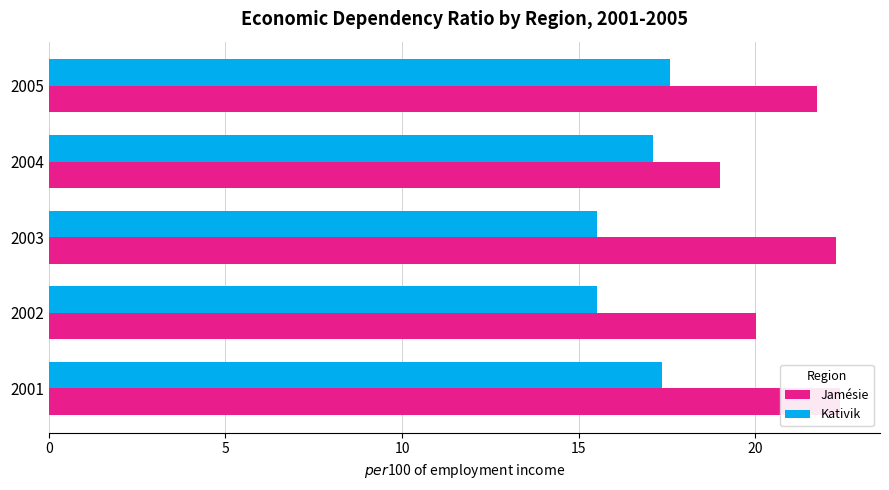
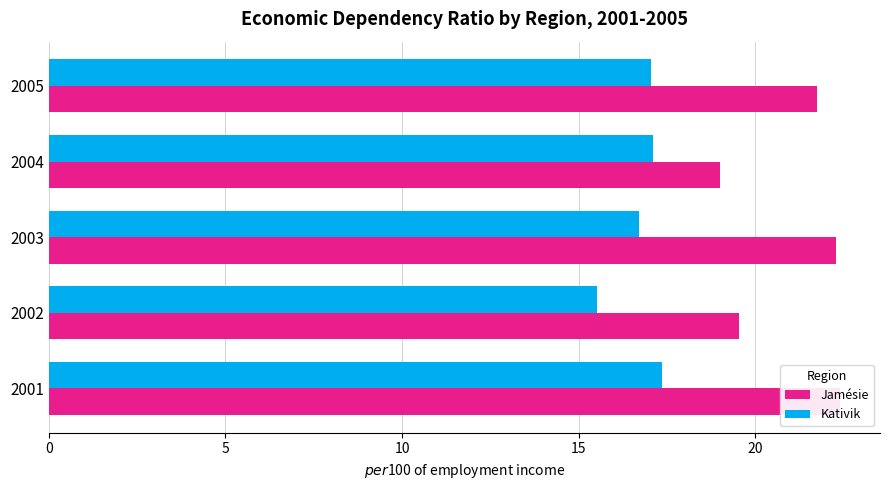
  {
    "Jamésie": {
      "2005": 21.8,
      "2004": 19.0,
      "2003": 22.3,
-     "2002": 20.0
+     "2002": 19.5
    },
    "Kativik": {
-     "2005": 17.6,
+     "2005": 17.1,
      "2004": 17.1,
-     "2003": 15.5,
+     "2003": 16.7,
      "2002": 15.5,
      "2001": 17.4
    }
  }
